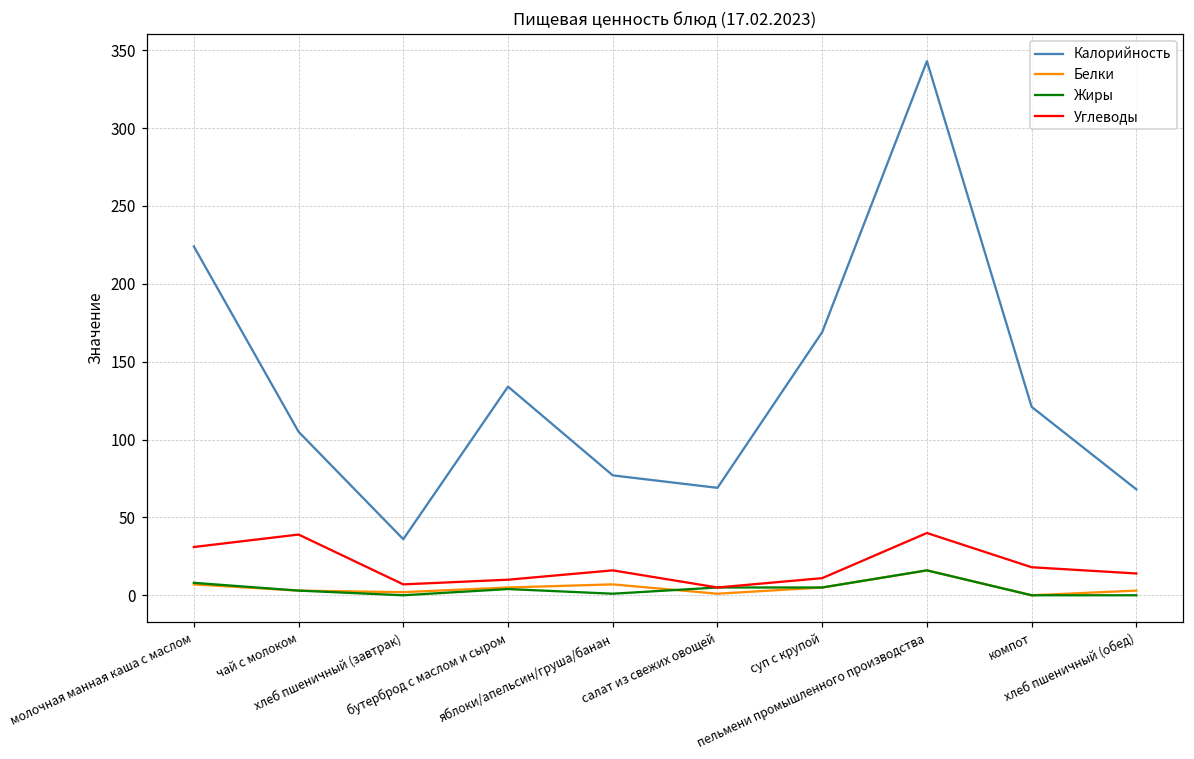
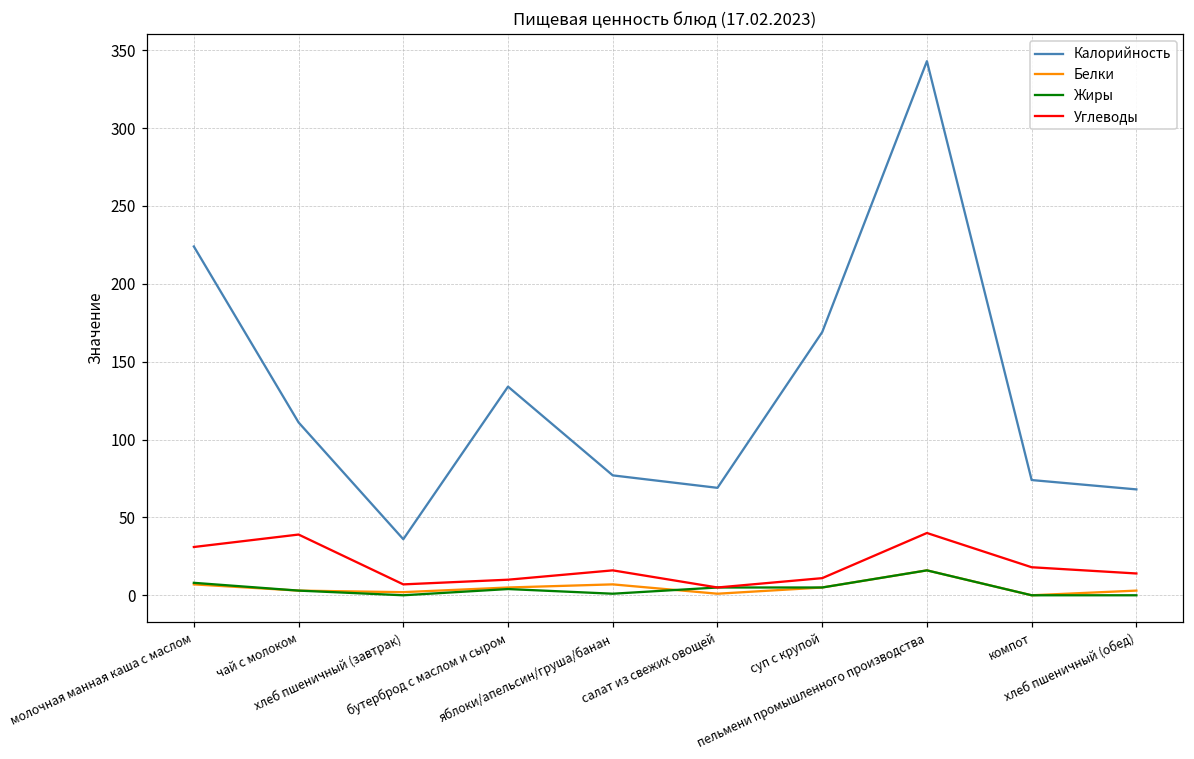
  {
    "Калорийность": {
      "молочная манная каша с маслом": 224,
-     "чай с молоком": 105,
+     "чай с молоком": 111,
      "хлеб пшеничный (завтрак)": 36,
      "бутерброд с маслом и сыром": 134,
      "яблоки/апельсин/груша/банан": 77,
      "салат из свежих овощей": 69,
      "суп с крупой": 169,
      "пельмени промышленного производства": 343,
-     "компот": 121,
+     "компот": 74,
      "хлеб пшеничный (обед)": 68
    },
    "Белки": {
      "хлеб пшеничный (завтрак)": 2,
      "яблоки/апельсин/груша/банан": 7,
      "салат из свежих овощей": 1,
      "хлеб пшеничный (обед)": 3
    },
    "Жиры": {
      "хлеб пшеничный (завтрак)": 0,
      "яблоки/апельсин/груша/банан": 1,
      "хлеб пшеничный (обед)": 0
    },
    "Углеводы": {
      "молочная манная каша с маслом": 31,
      "чай с молоком": 39,
      "хлеб пшеничный (завтрак)": 7,
      "бутерброд с маслом и сыром": 10,
      "яблоки/апельсин/груша/банан": 16,
      "суп с крупой": 11,
      "пельмени промышленного производства": 40,
      "компот": 18,
      "хлеб пшеничный (обед)": 14
    }
  }
